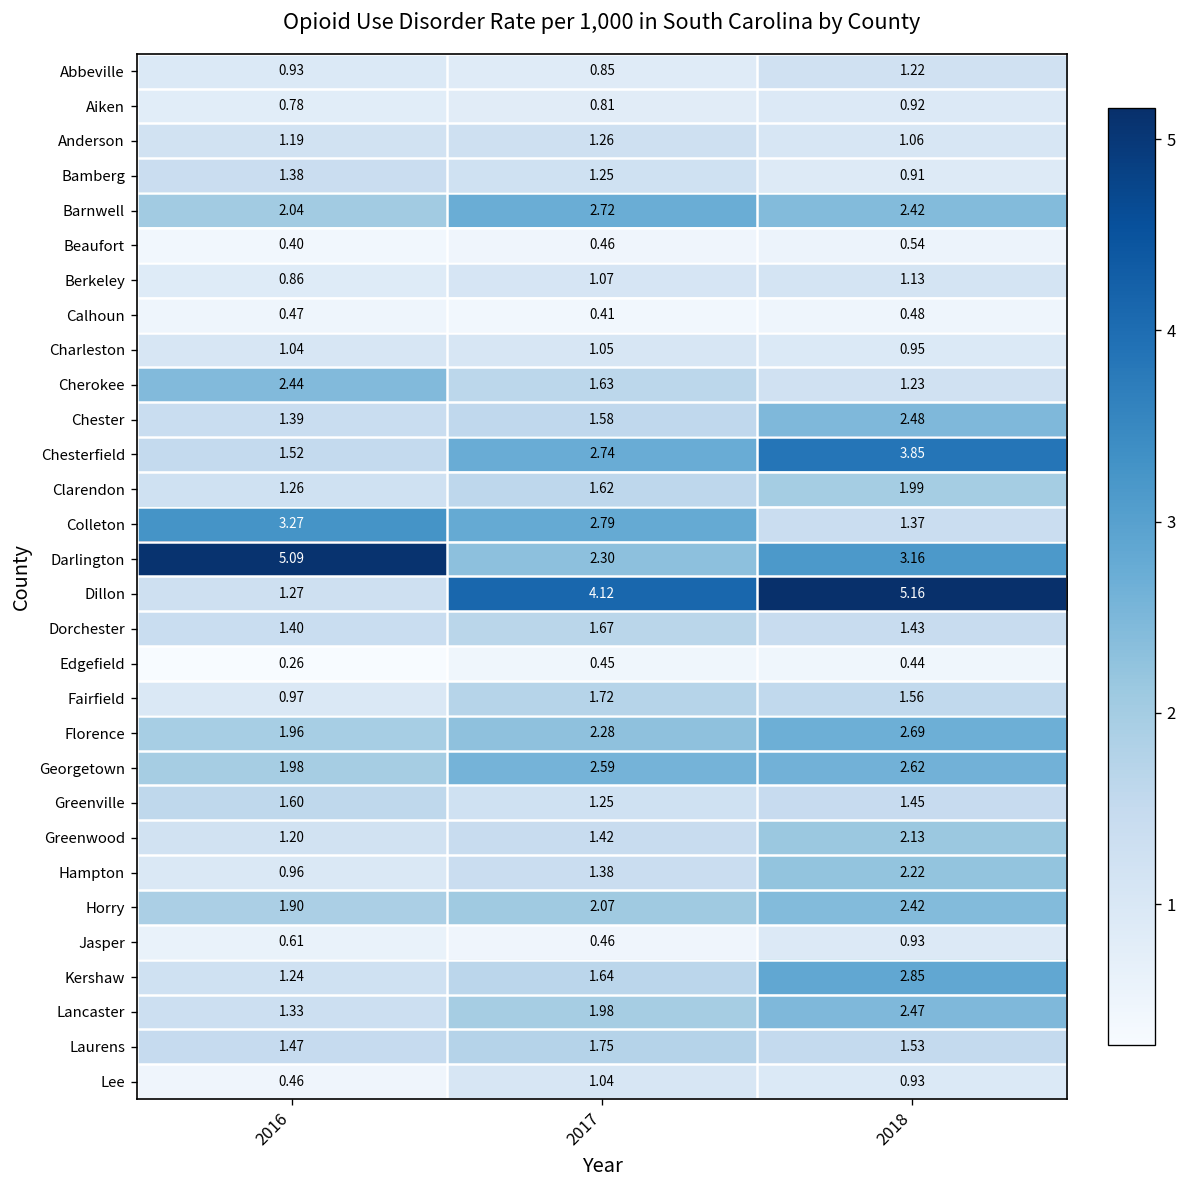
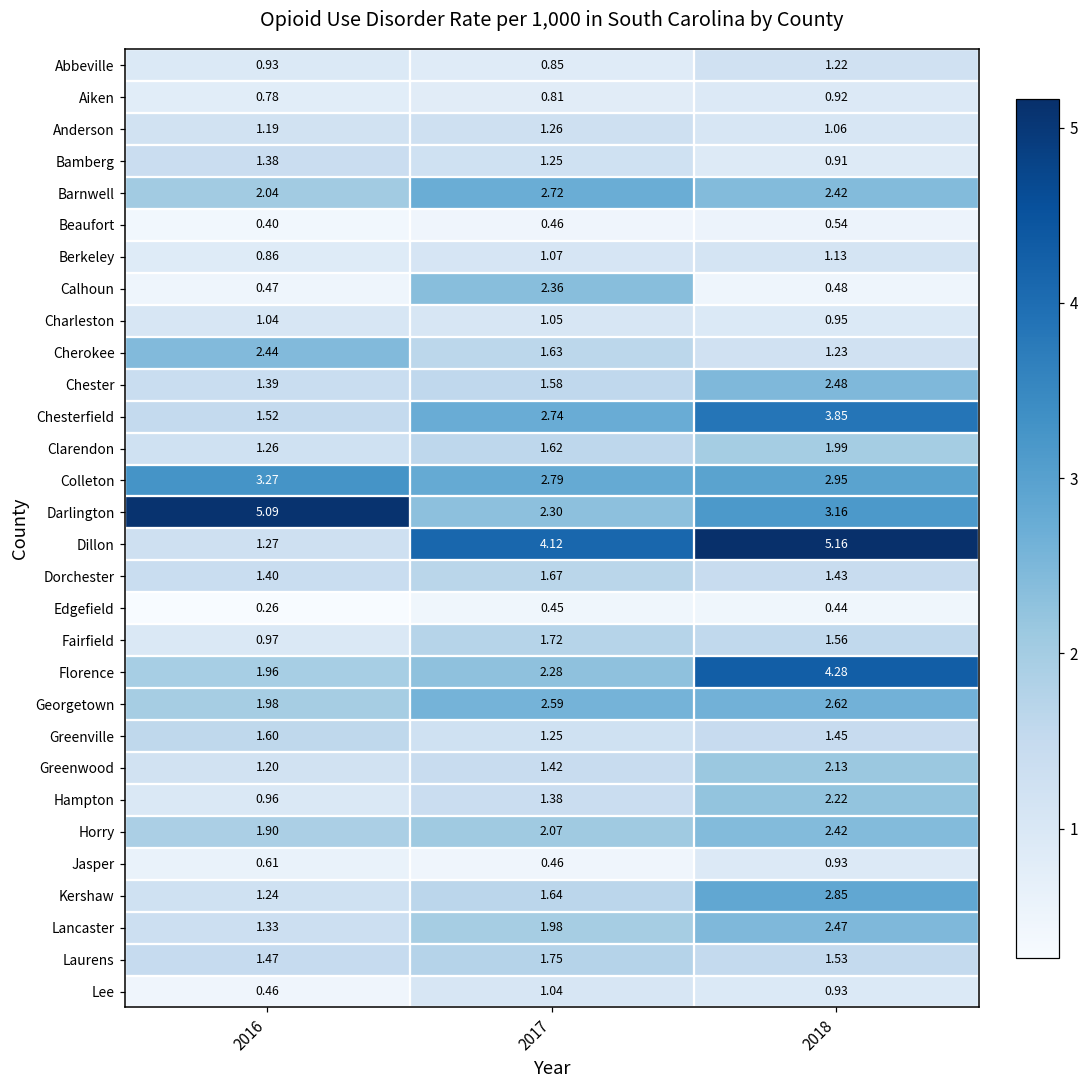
  {
    "Abbeville": {
      "2016": 0.93,
      "2017": 0.85,
      "2018": 1.22
    },
    "Aiken": {
      "2016": 0.78,
      "2017": 0.81,
      "2018": 0.92
    },
    "Anderson": {
      "2016": 1.19,
      "2017": 1.26,
      "2018": 1.06
    },
    "Bamberg": {
      "2016": 1.38,
      "2017": 1.25,
      "2018": 0.91
    },
    "Barnwell": {
      "2016": 2.04,
      "2017": 2.72,
      "2018": 2.42
    },
    "Beaufort": {
      "2016": 0.40,
      "2017": 0.46,
      "2018": 0.54
    },
    "Berkeley": {
      "2016": 0.86,
      "2017": 1.07,
      "2018": 1.13
    },
    "Calhoun": {
      "2016": 0.47,
-     "2017": 0.41,
+     "2017": 2.36,
      "2018": 0.48
    },
    "Charleston": {
      "2016": 1.04,
      "2017": 1.05,
      "2018": 0.95
    },
    "Cherokee": {
      "2016": 2.44,
      "2017": 1.63,
      "2018": 1.23
    },
    "Chester": {
      "2016": 1.39,
      "2017": 1.58,
      "2018": 2.48
    },
    "Chesterfield": {
      "2016": 1.52,
      "2017": 2.74,
      "2018": 3.85
    },
    "Clarendon": {
      "2016": 1.26,
      "2017": 1.62,
      "2018": 1.99
    },
    "Colleton": {
      "2016": 3.27,
      "2017": 2.79,
-     "2018": 1.37
+     "2018": 2.95
    },
    "Darlington": {
      "2016": 5.09,
      "2017": 2.30,
      "2018": 3.16
    },
    "Dillon": {
      "2016": 1.27,
      "2017": 4.12,
      "2018": 5.16
    },
    "Dorchester": {
      "2016": 1.40,
      "2017": 1.67,
      "2018": 1.43
    },
    "Edgefield": {
      "2016": 0.26,
      "2017": 0.45,
      "2018": 0.44
    },
    "Fairfield": {
      "2016": 0.97,
      "2017": 1.72,
      "2018": 1.56
    },
    "Florence": {
      "2016": 1.96,
      "2017": 2.28,
-     "2018": 2.69
+     "2018": 4.28
    },
    "Georgetown": {
      "2016": 1.98,
      "2017": 2.59,
      "2018": 2.62
    },
    "Greenville": {
      "2016": 1.60,
      "2017": 1.25,
      "2018": 1.45
    },
    "Greenwood": {
      "2016": 1.20,
      "2017": 1.42,
      "2018": 2.13
    },
    "Hampton": {
      "2016": 0.96,
      "2017": 1.38,
      "2018": 2.22
    },
    "Horry": {
      "2016": 1.90,
      "2017": 2.07,
      "2018": 2.42
    },
    "Jasper": {
      "2016": 0.61,
      "2017": 0.46,
      "2018": 0.93
    },
    "Kershaw": {
      "2016": 1.24,
      "2017": 1.64,
      "2018": 2.85
    },
    "Lancaster": {
      "2016": 1.33,
      "2017": 1.98,
      "2018": 2.47
    },
    "Laurens": {
      "2016": 1.47,
      "2017": 1.75,
      "2018": 1.53
    },
    "Lee": {
      "2016": 0.46,
      "2017": 1.04,
      "2018": 0.93
    }
  }
